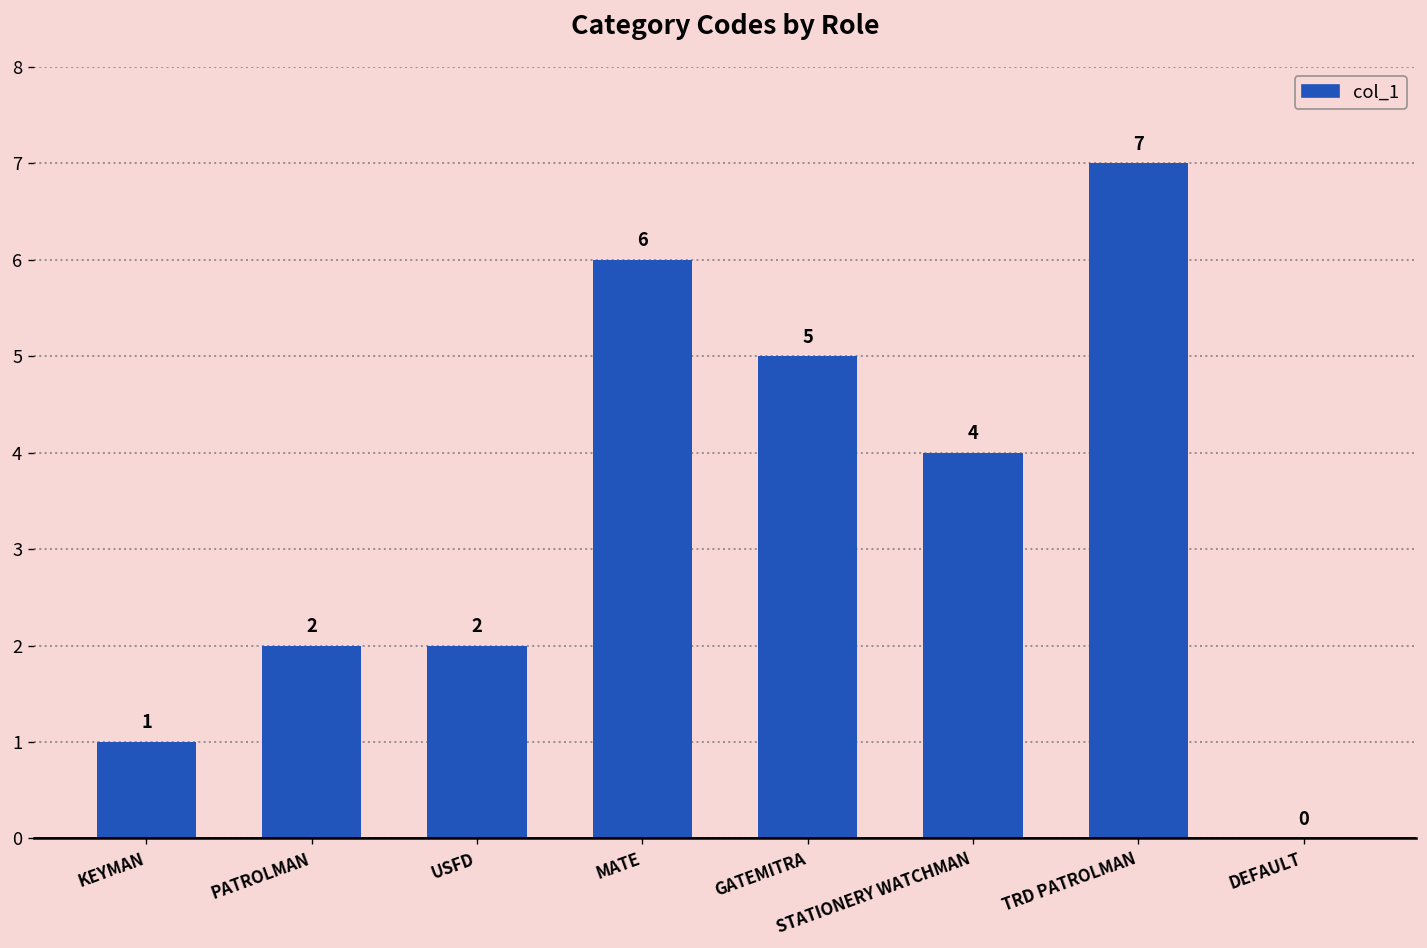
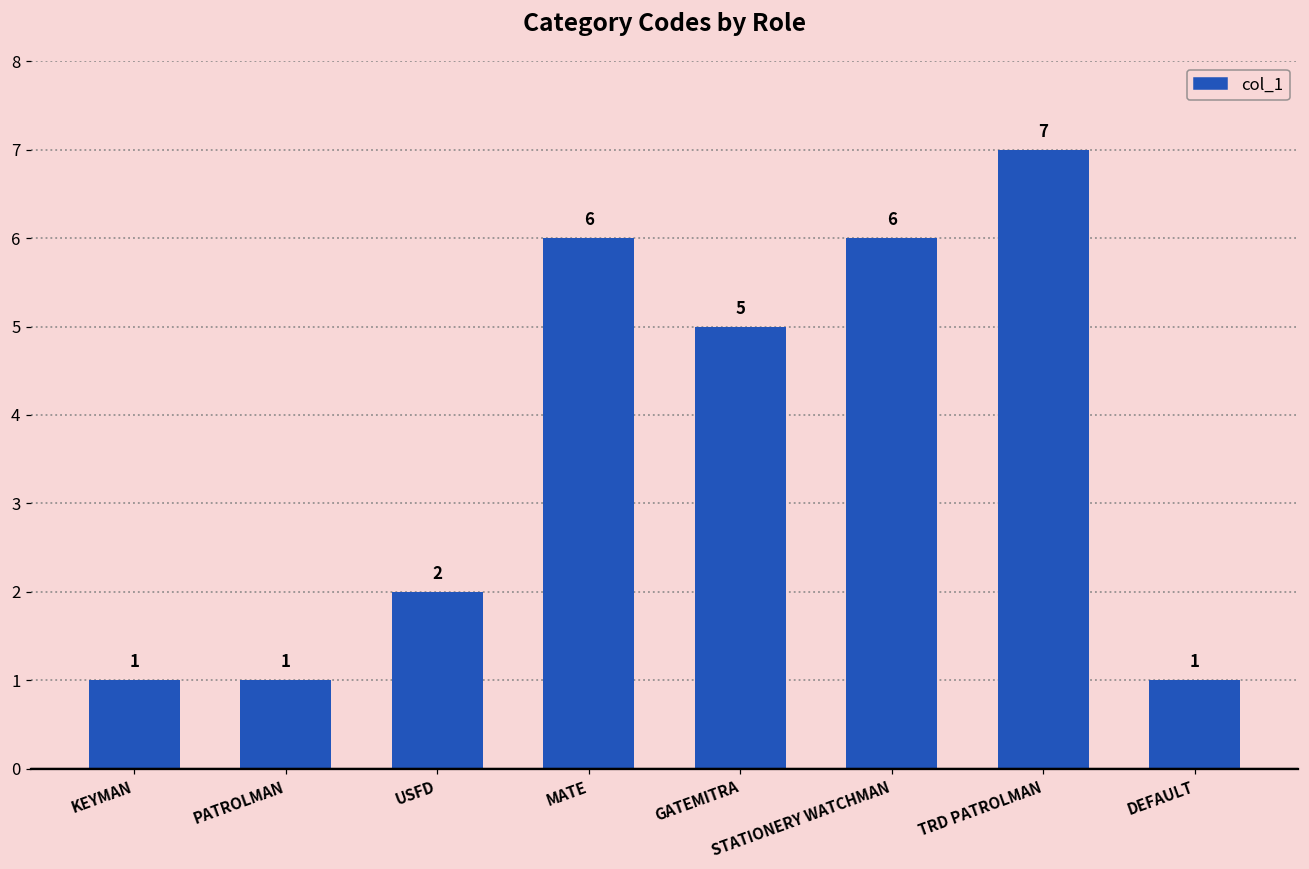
  {
    "KEYMAN": 1,
-   "PATROLMAN": 2,
+   "PATROLMAN": 1,
    "USFD": 2,
    "MATE": 6,
    "GATEMITRA": 5,
-   "STATIONERY WATCHMAN": 4,
+   "STATIONERY WATCHMAN": 6,
    "TRD PATROLMAN": 7,
-   "DEFAULT": 0
+   "DEFAULT": 1
  }
